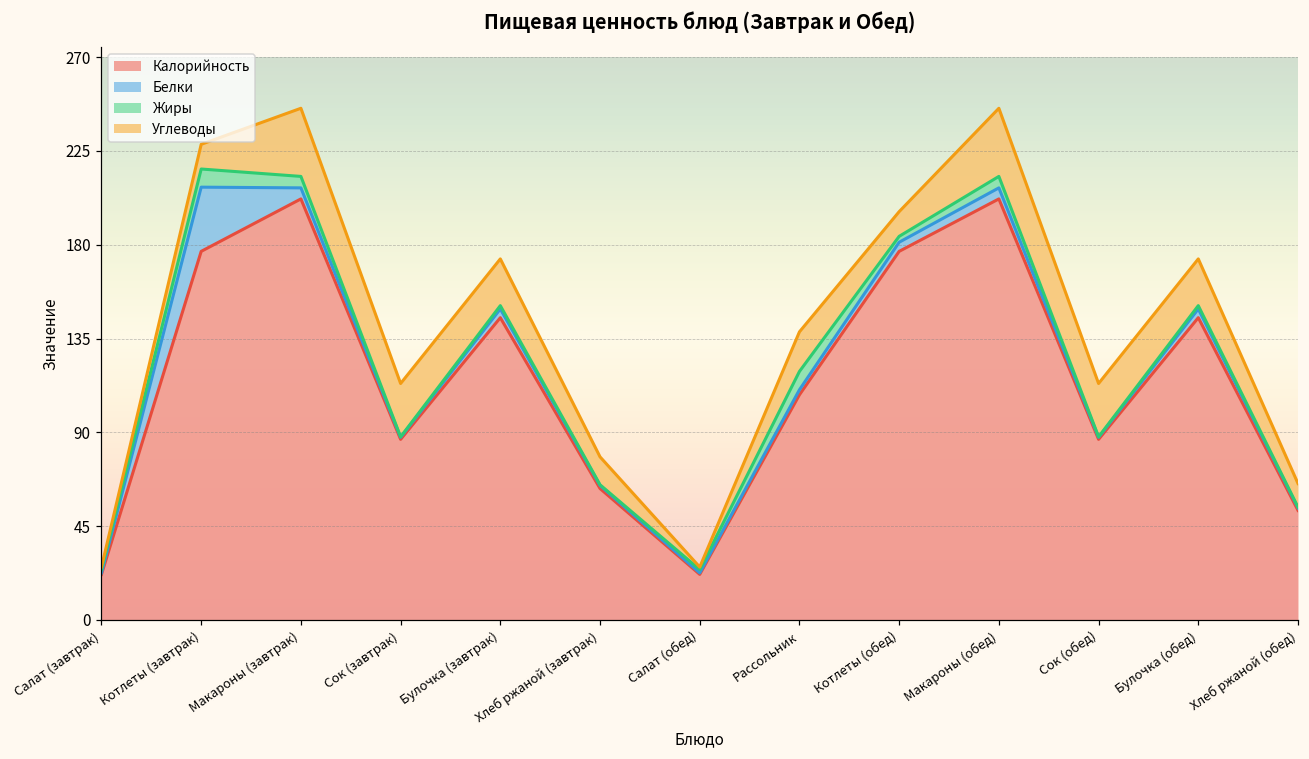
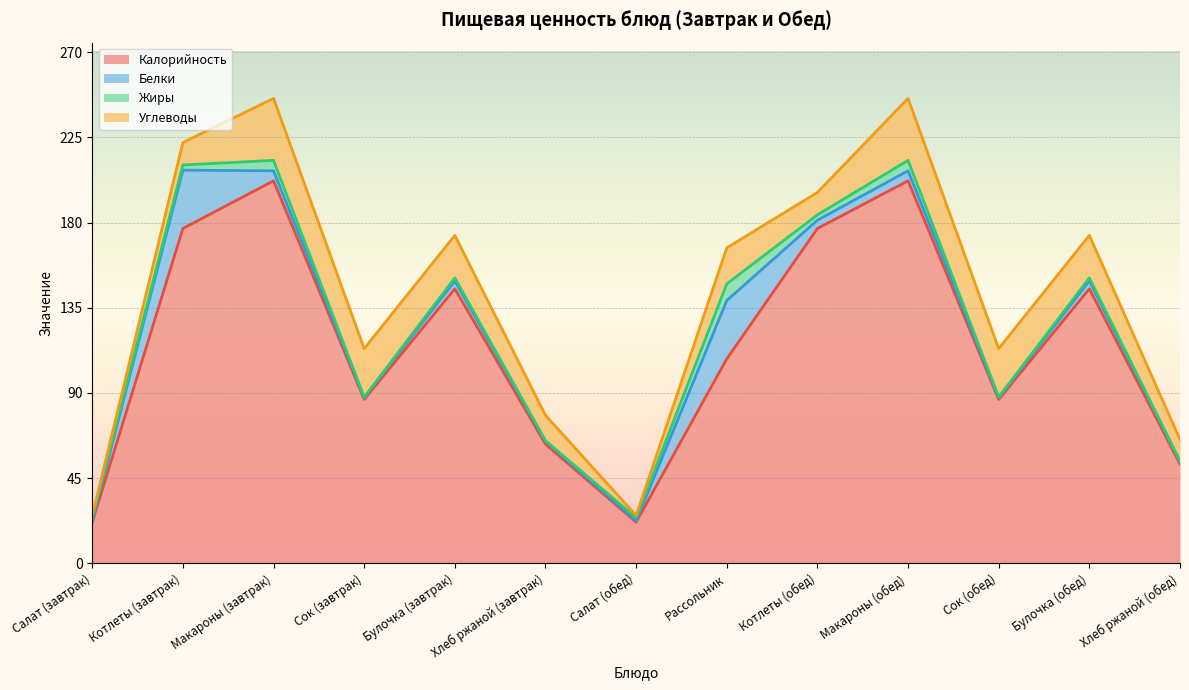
  {
    "Белки": {
      "Котлеты (завтрак)": 31,
      "Макароны (завтрак)": 5,
      "Булочка (завтрак)": 4,
-     "Рассольник": 2,
+     "Рассольник": 31,
      "Котлеты (обед)": 4,
      "Макароны (обед)": 5,
      "Булочка (обед)": 4
    },
    "Жиры": {
-     "Котлеты (завтрак)": 9,
+     "Котлеты (завтрак)": 3,
      "Макароны (завтрак)": 6,
      "Булочка (завтрак)": 2,
      "Рассольник": 9,
      "Котлеты (обед)": 3,
      "Макароны (обед)": 6,
      "Булочка (обед)": 2
    }
  }
